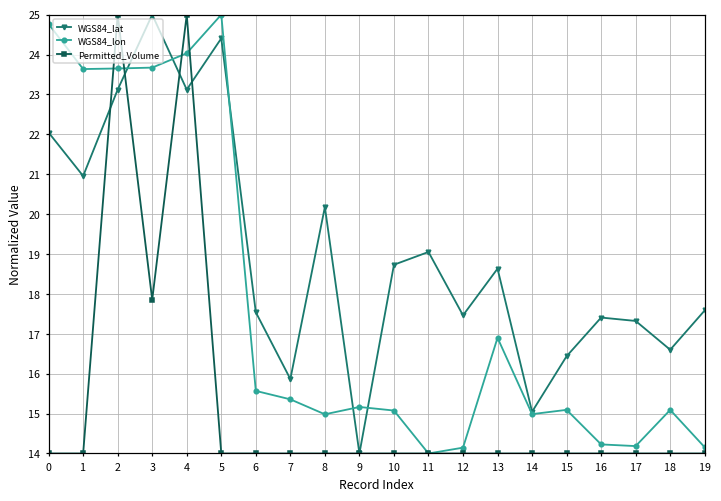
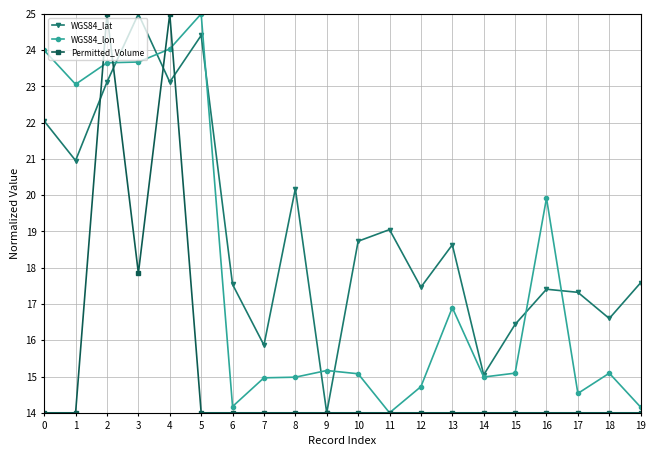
  {
    "WGS84_lon": {
-     "0": 24.8,
-     "1": 23.6,
+     "0": 24.0,
+     "1": 23.1,
      "2": 23.7,
      "3": 23.7,
      "4": 24.0,
      "5": 25.0,
-     "6": 15.6,
-     "7": 15.4,
+     "6": 14.2,
+     "7": 15.0,
      "8": 15.0,
      "9": 15.2,
      "10": 15.1,
-     "12": 14.1,
+     "12": 14.7,
      "13": 16.9,
      "15": 15.1,
-     "16": 14.2,
-     "17": 14.2,
+     "16": 19.9,
+     "17": 14.5,
      "18": 15.1,
      "19": 14.2
    }
  }
